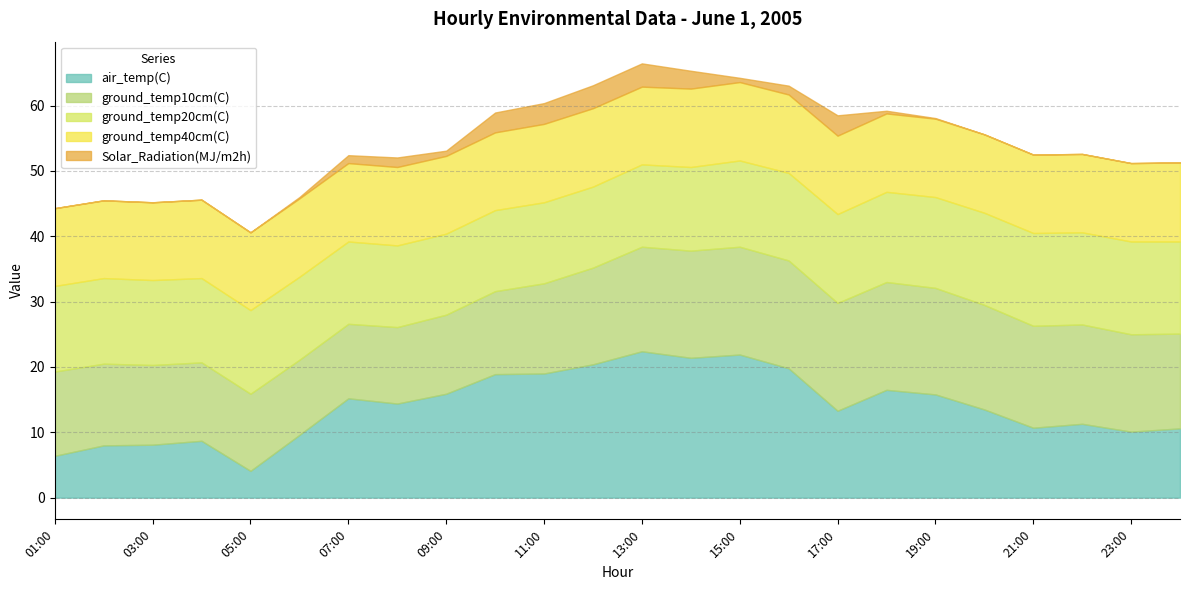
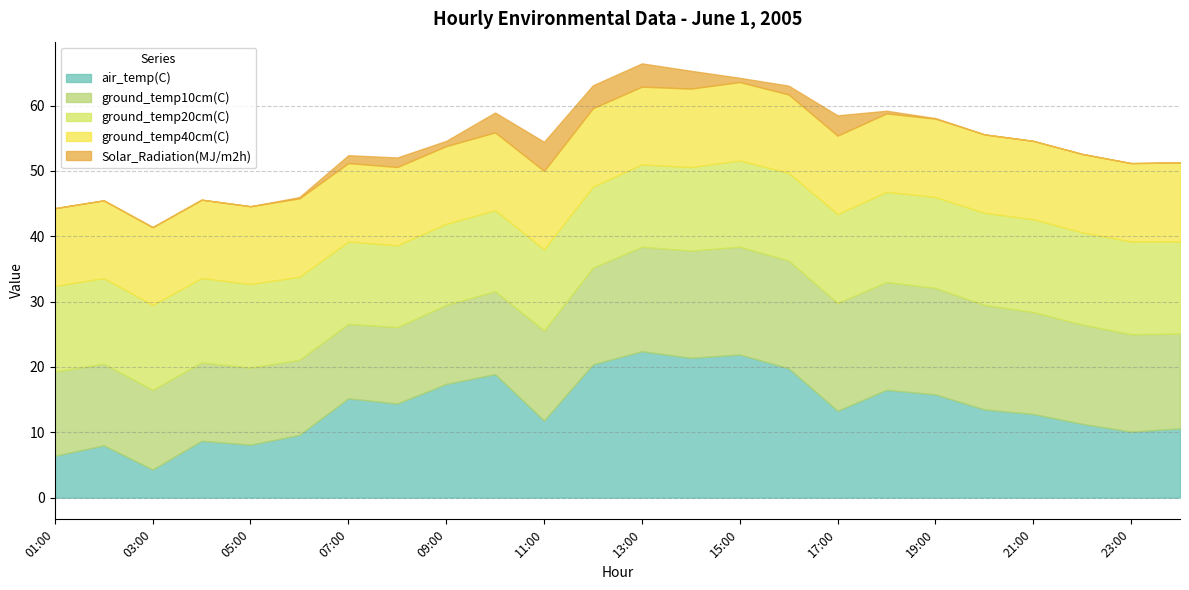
  {
    "air_temp(C)": {
      "01:00": 6,
-     "03:00": 8,
-     "05:00": 4,
+     "03:00": 4,
+     "05:00": 8,
      "07:00": 15,
-     "09:00": 16,
-     "11:00": 19,
+     "09:00": 17,
+     "11:00": 12,
      "13:00": 22,
      "15:00": 22,
      "17:00": 13,
      "19:00": 16,
-     "21:00": 11,
+     "21:00": 13,
      "23:00": 10
    },
    "Solar_Radiation(MJ/m2h)": {
      "07:00": 1,
      "09:00": 1,
-     "11:00": 3,
+     "11:00": 4,
      "13:00": 4,
      "15:00": 1,
      "17:00": 3
    }
  }
